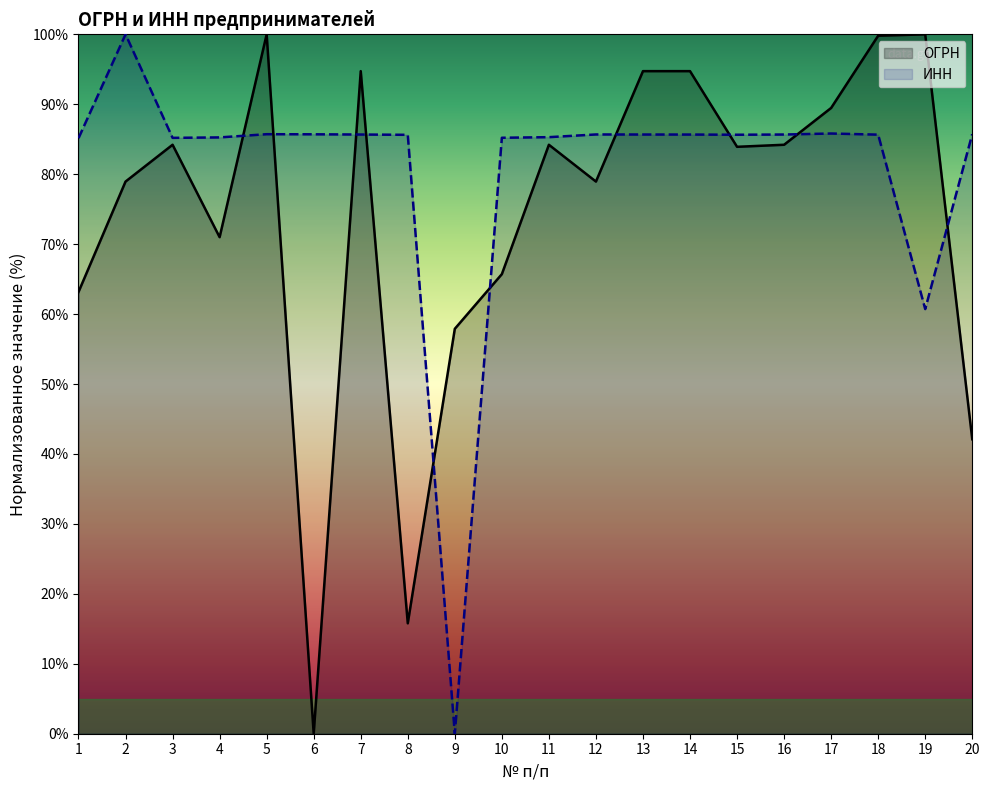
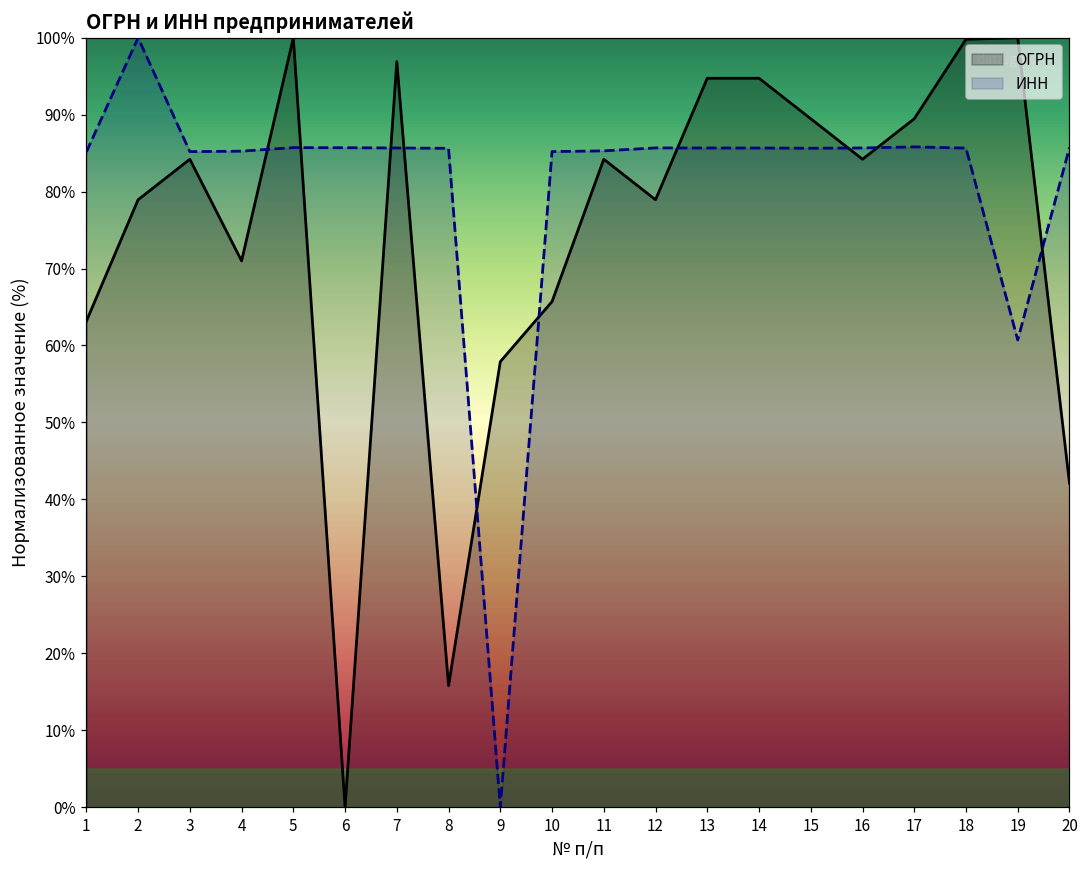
  {
    "ОГРН": {
      "1": "63%",
      "2": "79%",
      "3": "84%",
      "4": "71%",
      "5": "100%",
-     "7": "95%",
+     "7": "97%",
      "8": "16%",
      "9": "58%",
      "10": "66%",
      "11": "84%",
      "12": "79%",
      "13": "95%",
      "14": "95%",
-     "15": "84%",
+     "15": "89%",
      "16": "84%",
      "17": "89%",
      "18": "100%",
      "19": "100%",
      "20": "42%"
    },
    "ИНН": {
      "1": "85%",
      "2": "100%",
      "3": "85%",
      "4": "85%",
      "5": "86%",
      "6": "86%",
      "7": "86%",
      "8": "86%",
      "10": "85%",
      "11": "85%",
      "12": "86%",
      "13": "86%",
      "14": "86%",
      "15": "86%",
      "16": "86%",
      "17": "86%",
      "18": "86%",
      "19": "61%",
      "20": "86%"
    }
  }
